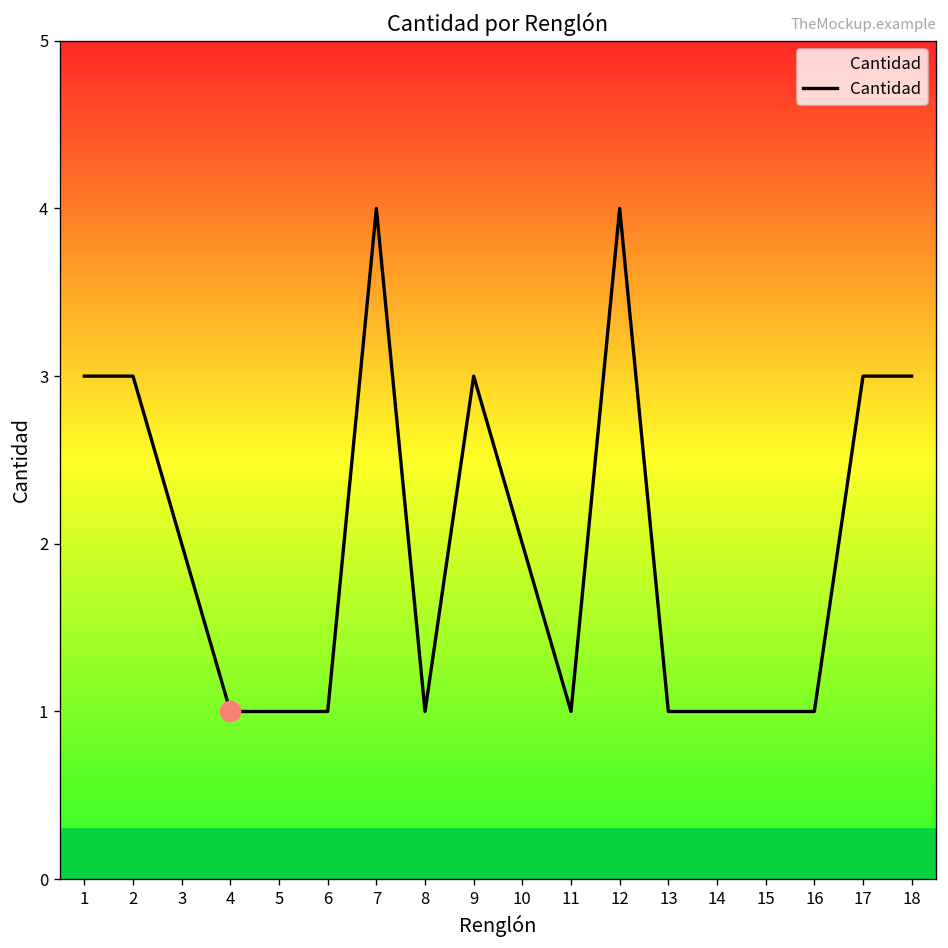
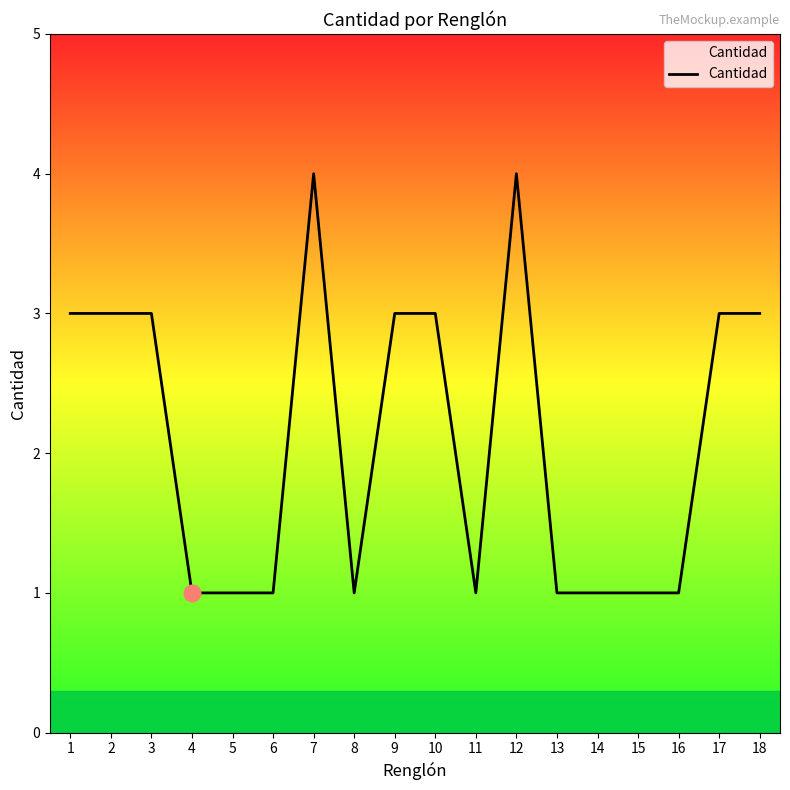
  {
    "Cantidad": {
      "1": 3,
      "2": 3,
-     "3": 2,
+     "3": 3,
      "5": 1,
      "6": 1,
      "7": 4,
      "8": 1,
      "9": 3,
-     "10": 2,
+     "10": 3,
      "11": 1,
      "12": 4,
      "13": 1,
      "14": 1,
      "15": 1,
      "16": 1,
      "17": 3,
      "18": 3
    }
  }
